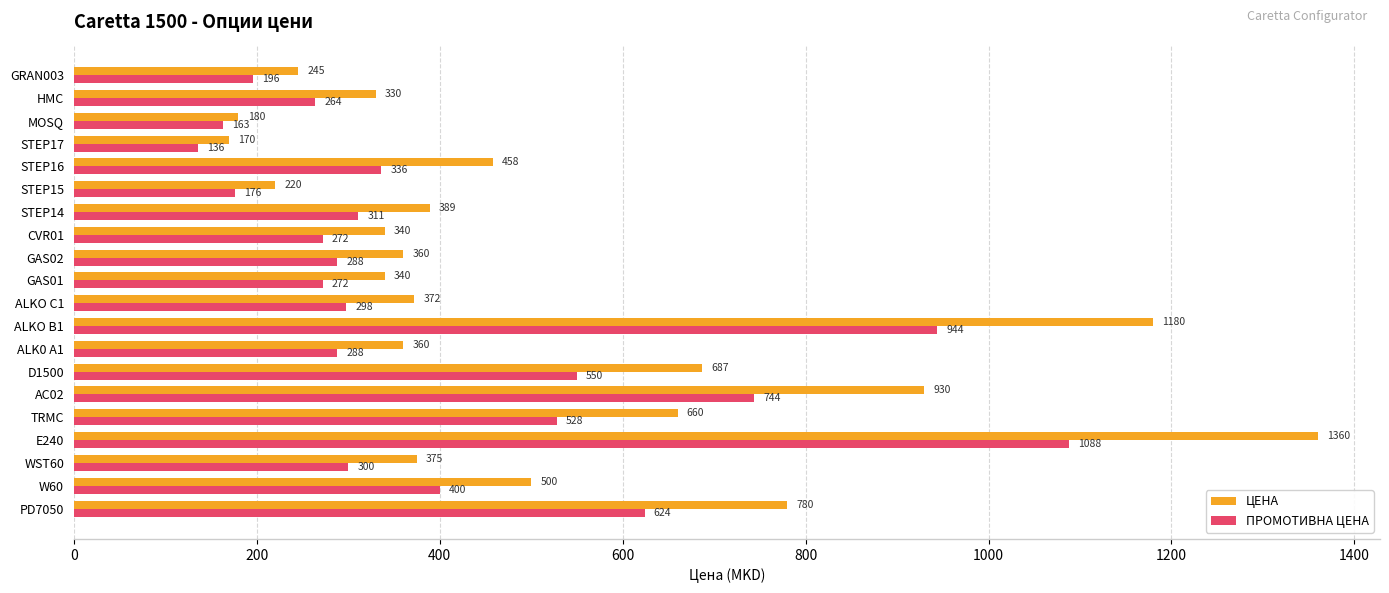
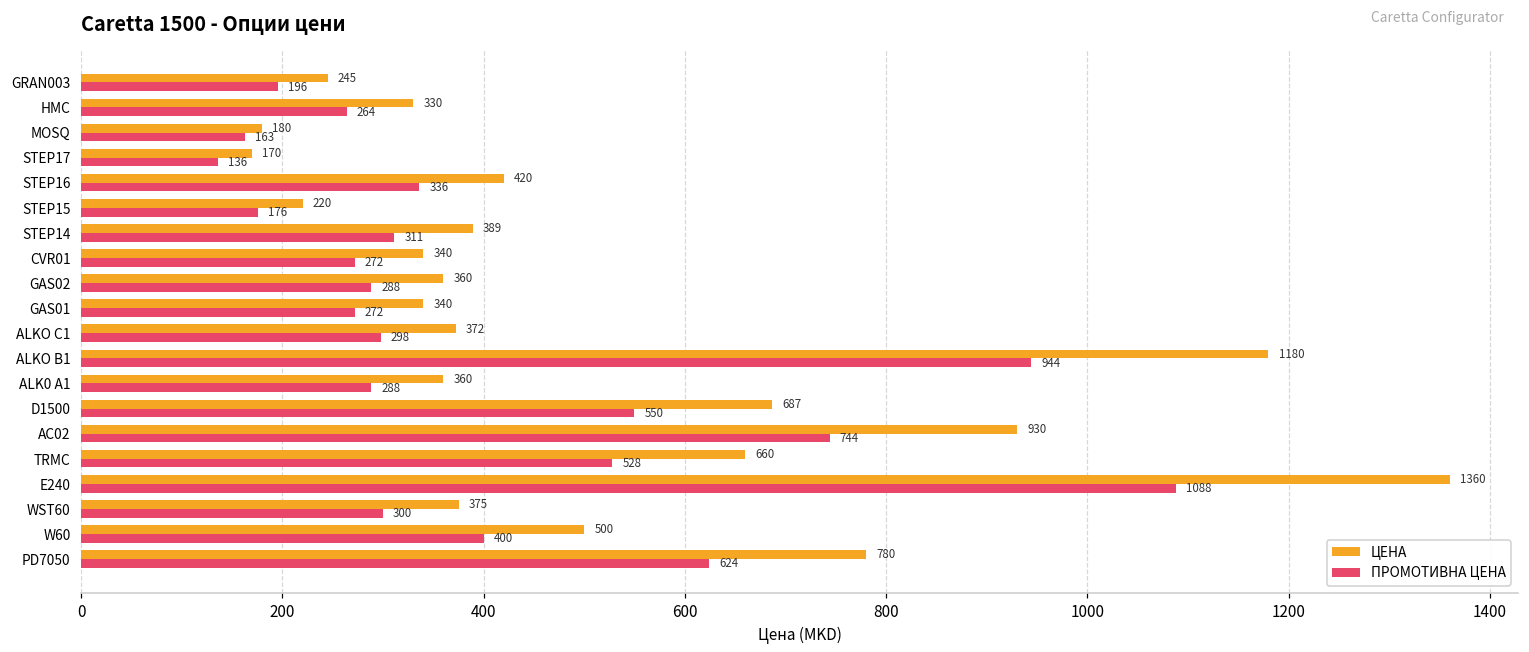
  {
    "ЦЕНА": {
      "GRAN003": 245,
      "HMC": 330,
      "MOSQ": 180,
      "STEP17": 170,
-     "STEP16": 458,
+     "STEP16": 420,
      "STEP15": 220,
      "STEP14": 389,
      "CVR01": 340,
      "GAS02": 360,
      "GAS01": 340,
      "ALKO C1": 372,
      "ALKO B1": 1180,
      "ALK0 A1": 360,
      "D1500": 687,
      "AC02": 930,
      "TRMC": 660,
      "E240": 1360,
      "WST60": 375,
      "W60": 500,
      "PD7050": 780
    },
    "ПРОМОТИВНА ЦЕНА": {
      "GRAN003": 196,
      "HMC": 264,
      "MOSQ": 163,
      "STEP17": 136,
      "STEP16": 336,
      "STEP15": 176,
      "STEP14": 311,
      "CVR01": 272,
      "GAS02": 288,
      "GAS01": 272,
      "ALKO C1": 298,
      "ALKO B1": 944,
      "ALK0 A1": 288,
      "D1500": 550,
      "AC02": 744,
      "TRMC": 528,
      "E240": 1088,
      "WST60": 300,
      "W60": 400,
      "PD7050": 624
    }
  }
